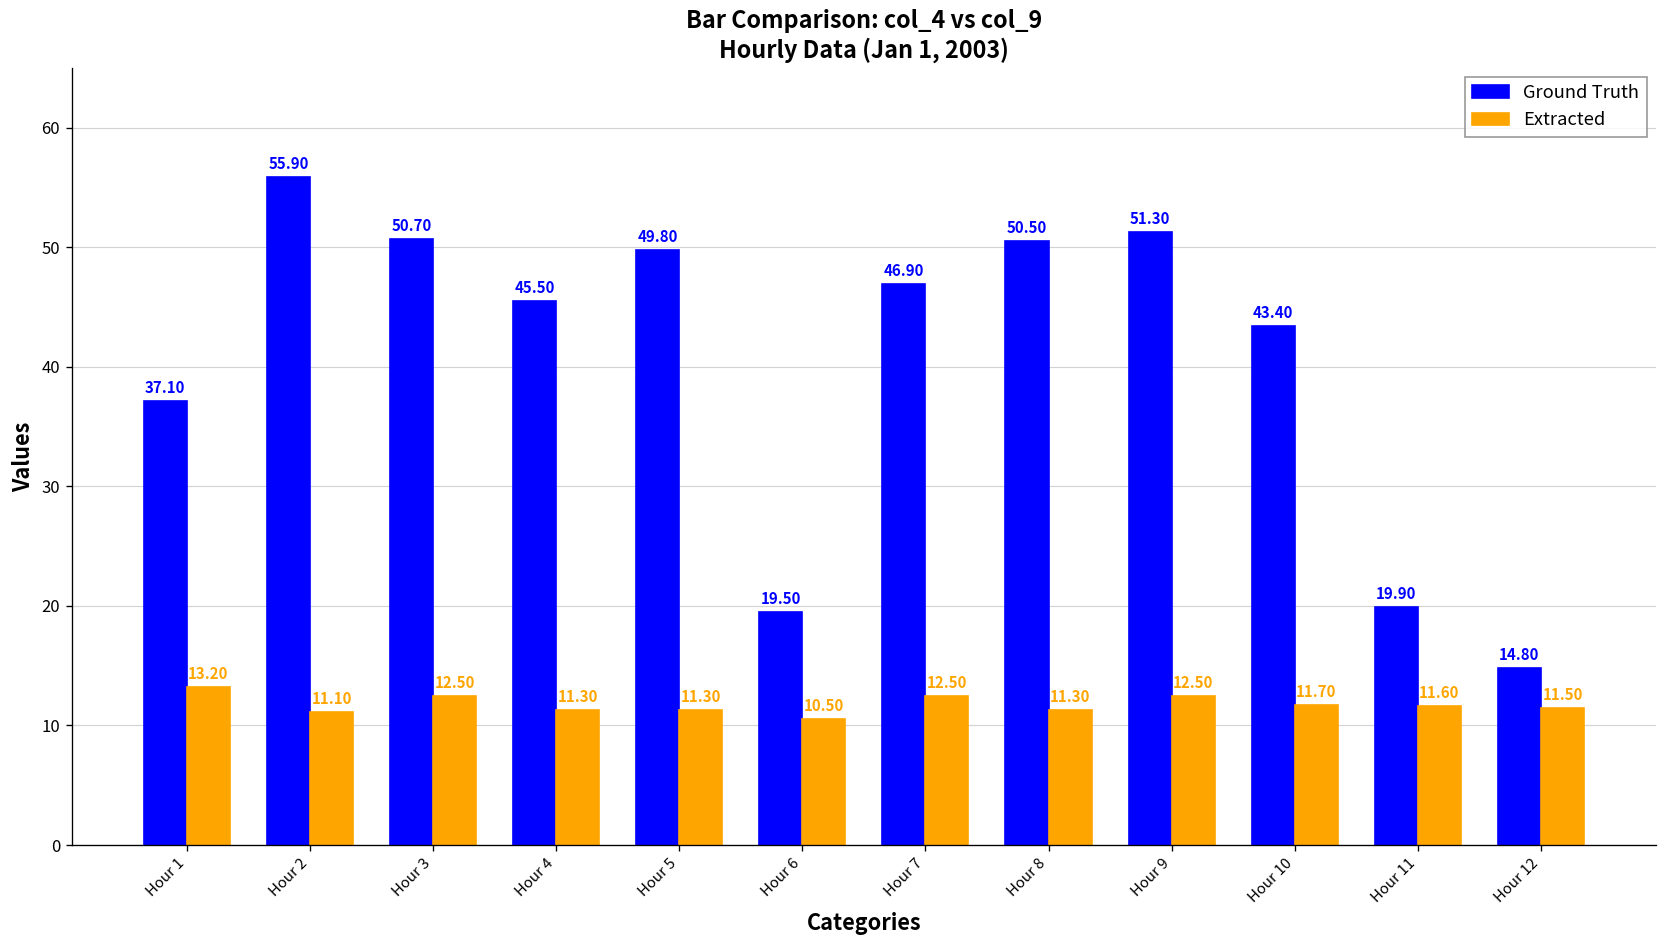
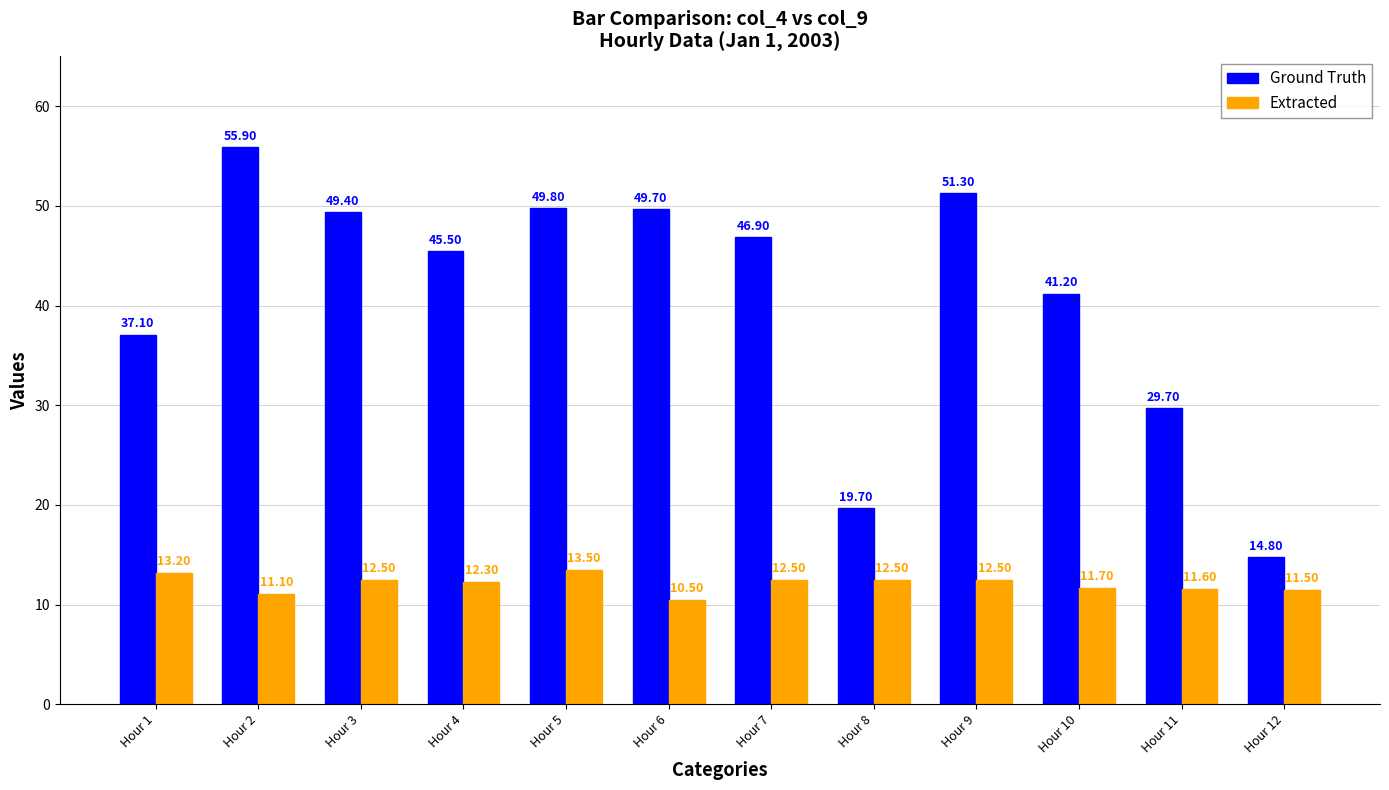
  {
    "Ground Truth": {
      "Hour 1": 37.10,
      "Hour 2": 55.90,
-     "Hour 3": 50.70,
+     "Hour 3": 49.40,
      "Hour 4": 45.50,
      "Hour 5": 49.80,
-     "Hour 6": 19.50,
+     "Hour 6": 49.70,
      "Hour 7": 46.90,
-     "Hour 8": 50.50,
+     "Hour 8": 19.70,
      "Hour 9": 51.30,
-     "Hour 10": 43.40,
-     "Hour 11": 19.90,
+     "Hour 10": 41.20,
+     "Hour 11": 29.70,
      "Hour 12": 14.80
    },
    "Extracted": {
      "Hour 1": 13.20,
      "Hour 2": 11.10,
      "Hour 3": 12.50,
-     "Hour 4": 11.30,
-     "Hour 5": 11.30,
+     "Hour 4": 12.30,
+     "Hour 5": 13.50,
      "Hour 6": 10.50,
      "Hour 7": 12.50,
-     "Hour 8": 11.30,
+     "Hour 8": 12.50,
      "Hour 9": 12.50,
      "Hour 10": 11.70,
      "Hour 11": 11.60,
      "Hour 12": 11.50
    }
  }
